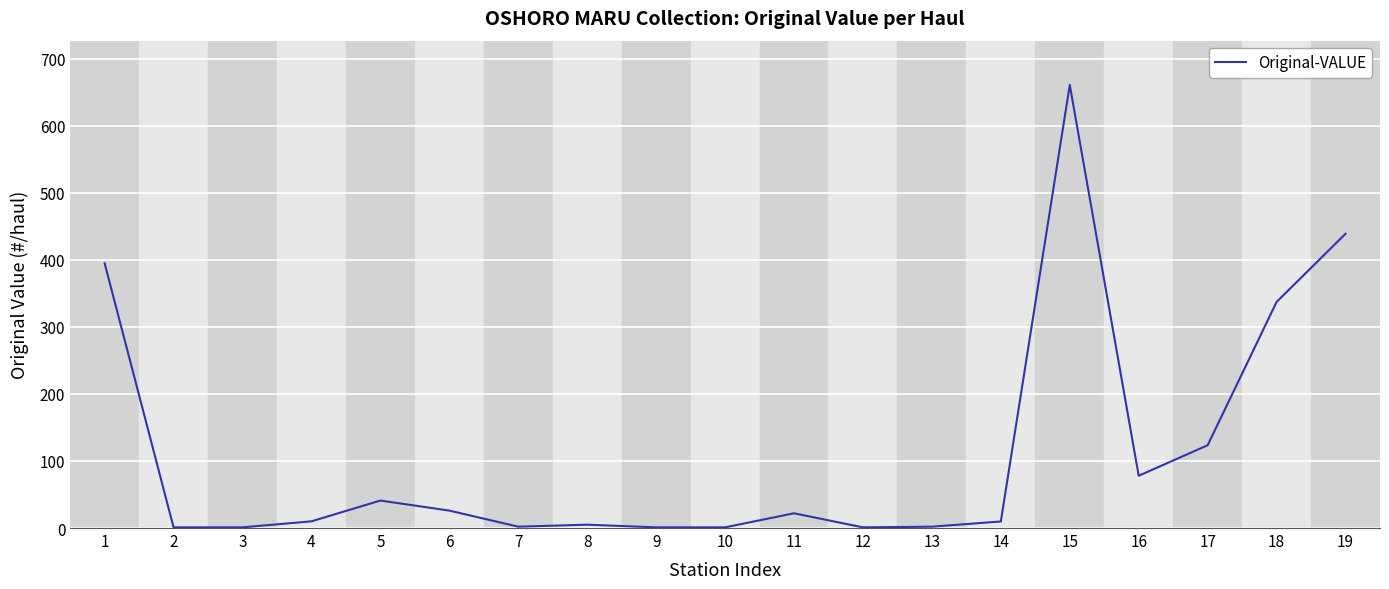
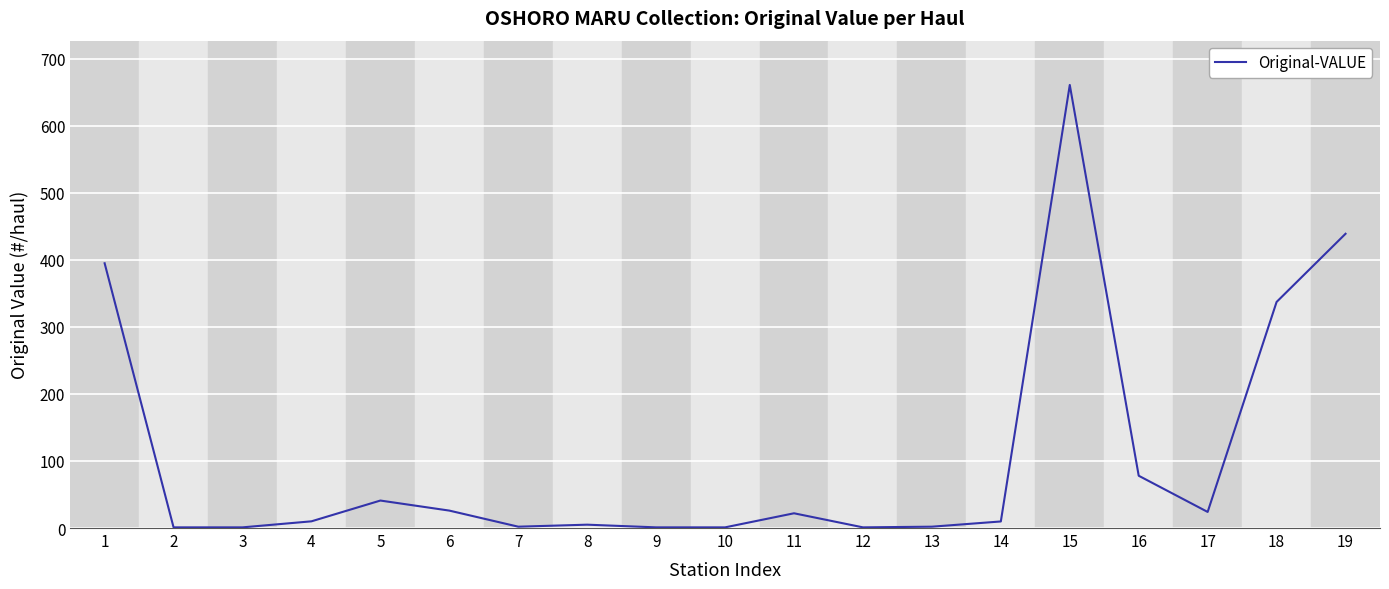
  {
    "1": 400,
    "2": 0,
    "3": 0,
    "4": 10,
    "5": 40,
    "6": 30,
    "7": 0,
    "8": 10,
    "9": 0,
    "10": 0,
    "11": 20,
    "12": 0,
    "13": 0,
    "14": 10,
    "15": 660,
    "16": 80,
-   "17": 120,
+   "17": 20,
    "18": 340,
    "19": 440
  }
